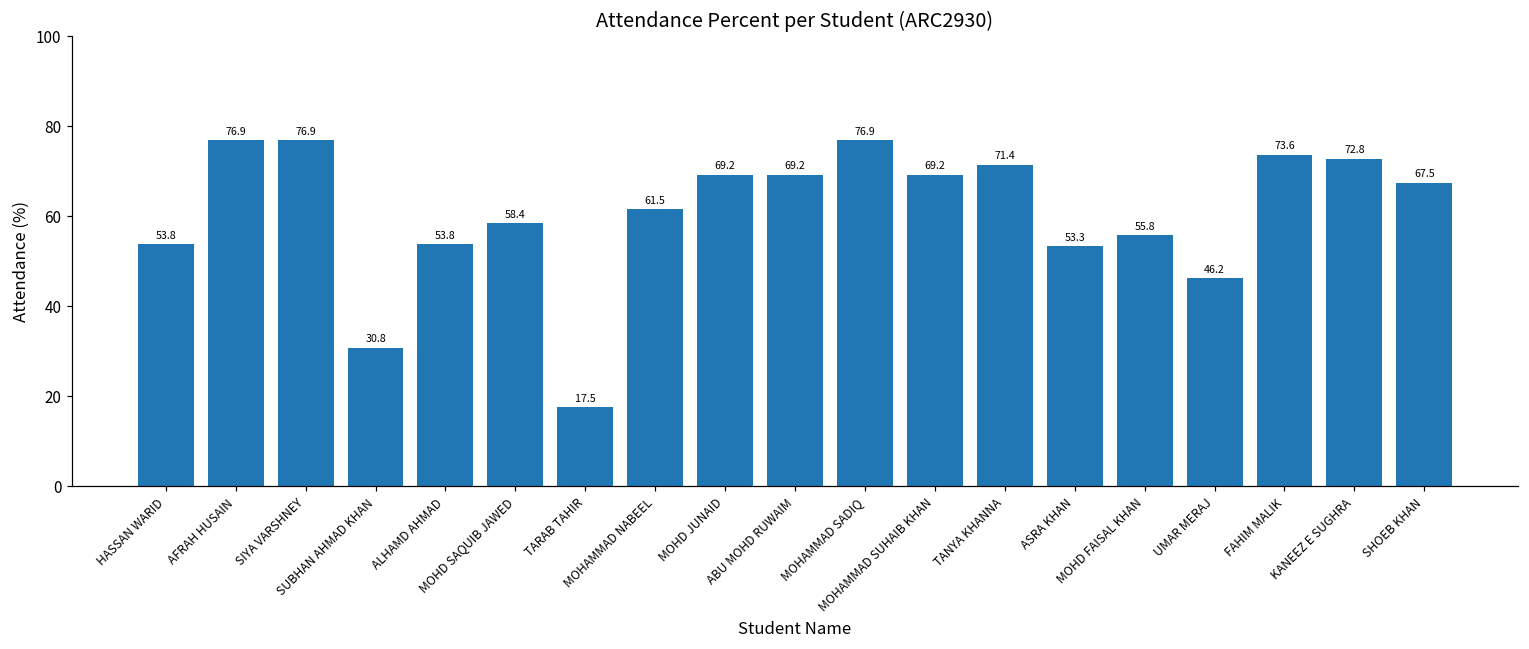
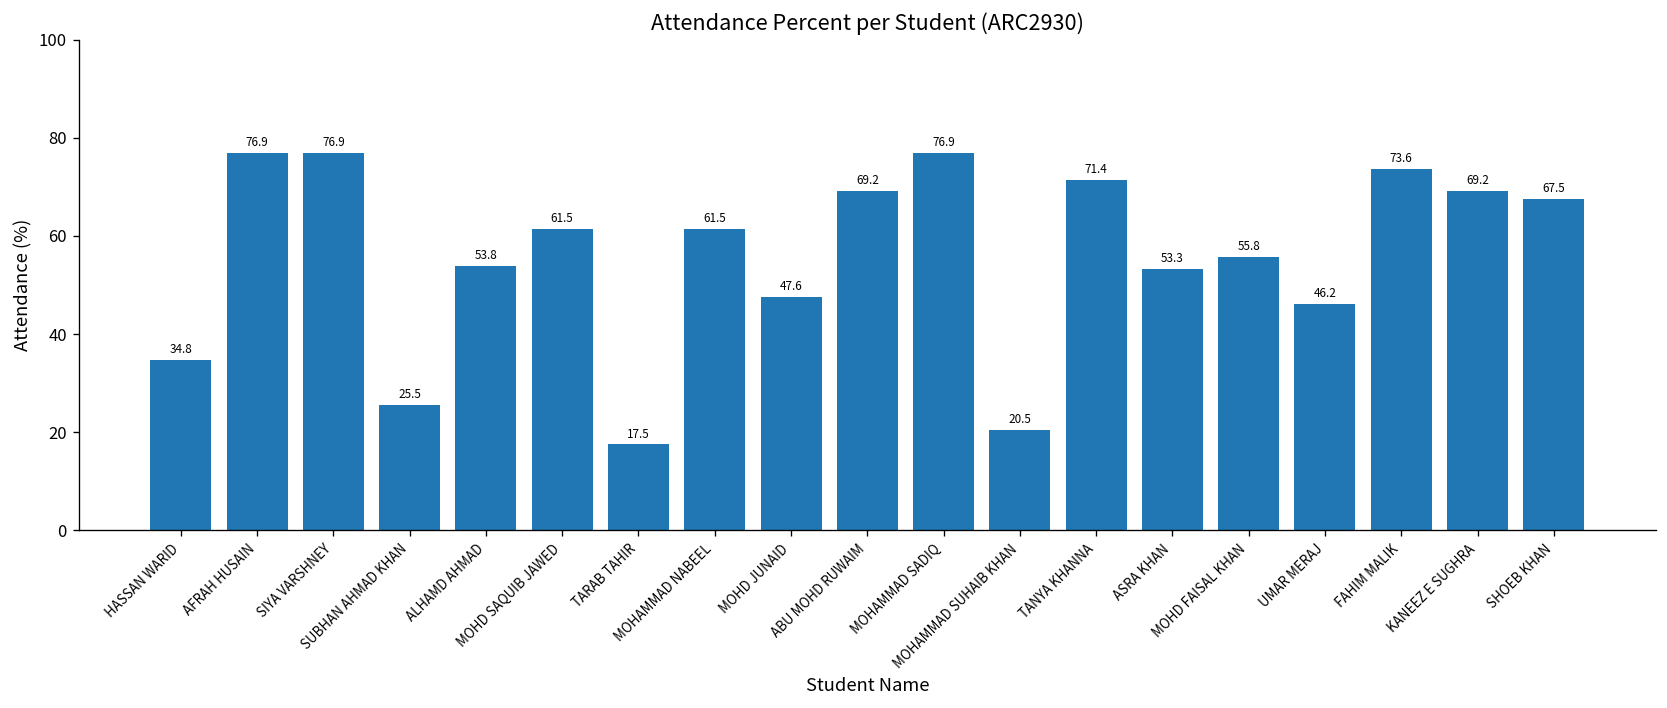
  {
-   "HASSAN WARID": 53.8,
+   "HASSAN WARID": 34.8,
    "AFRAH HUSAIN": 76.9,
    "SIYA VARSHNEY": 76.9,
-   "SUBHAN AHMAD KHAN": 30.8,
+   "SUBHAN AHMAD KHAN": 25.5,
    "ALHAMD AHMAD": 53.8,
-   "MOHD SAQUIB JAWED": 58.4,
+   "MOHD SAQUIB JAWED": 61.5,
    "TARAB TAHIR": 17.5,
    "MOHAMMAD NABEEL": 61.5,
-   "MOHD JUNAID": 69.2,
+   "MOHD JUNAID": 47.6,
    "ABU MOHD RUWAIM": 69.2,
    "MOHAMMAD SADIQ": 76.9,
-   "MOHAMMAD SUHAIB KHAN": 69.2,
+   "MOHAMMAD SUHAIB KHAN": 20.5,
    "TANYA KHANNA": 71.4,
    "ASRA KHAN": 53.3,
    "MOHD FAISAL KHAN": 55.8,
    "UMAR MERAJ": 46.2,
    "FAHIM MALIK": 73.6,
-   "KANEEZ E SUGHRA": 72.8,
+   "KANEEZ E SUGHRA": 69.2,
    "SHOEB KHAN": 67.5
  }
